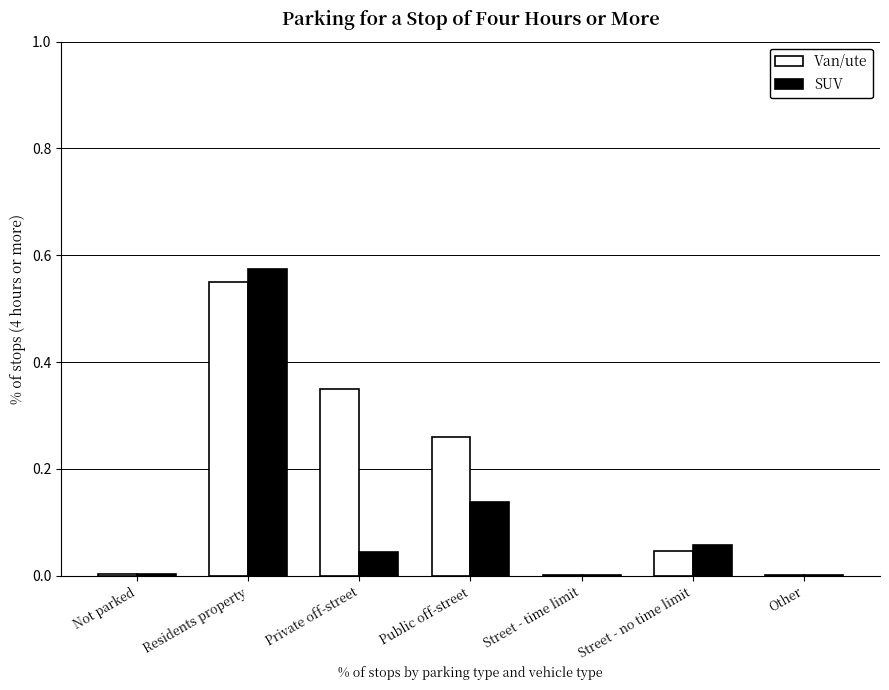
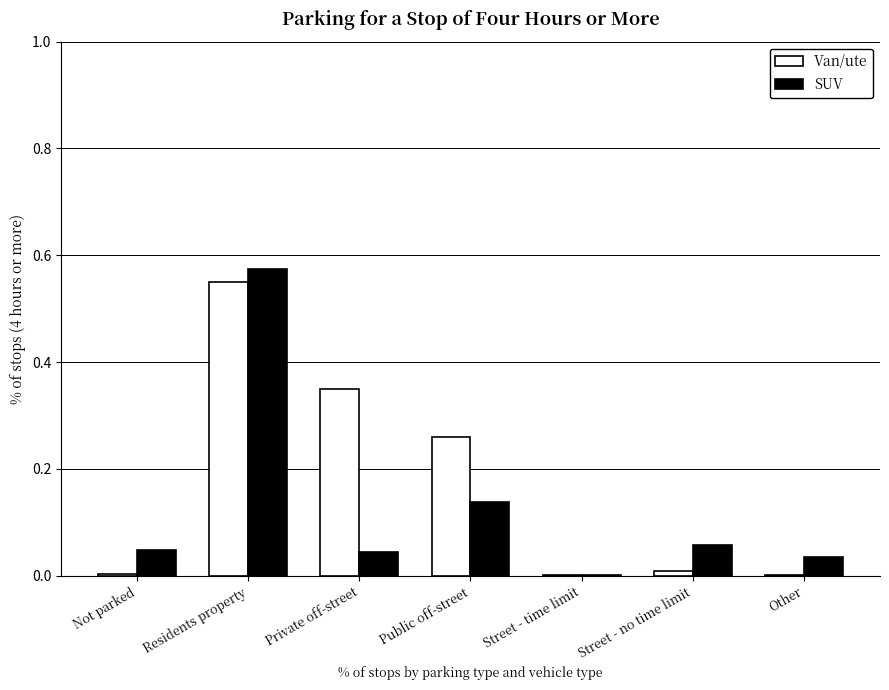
  {
    "Van/ute": {
      "Residents property": 0.55,
      "Private off-street": 0.35,
      "Public off-street": 0.26,
-     "Street - no time limit": 0.05
+     "Street - no time limit": 0.01
    },
    "SUV": {
-     "Not parked": 0.00,
+     "Not parked": 0.05,
      "Residents property": 0.57,
      "Private off-street": 0.04,
      "Public off-street": 0.14,
      "Street - no time limit": 0.06,
-     "Other": 0.00
+     "Other": 0.04
    }
  }
